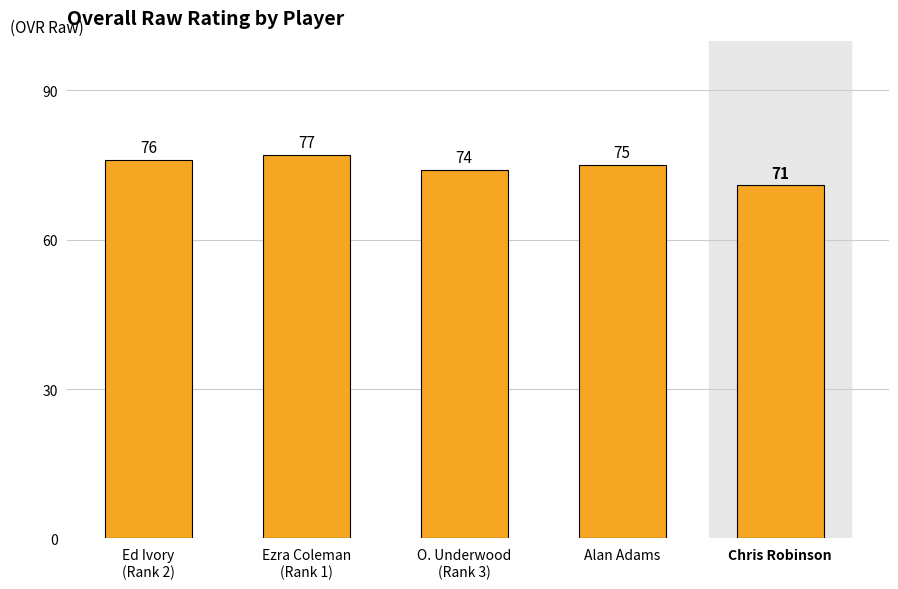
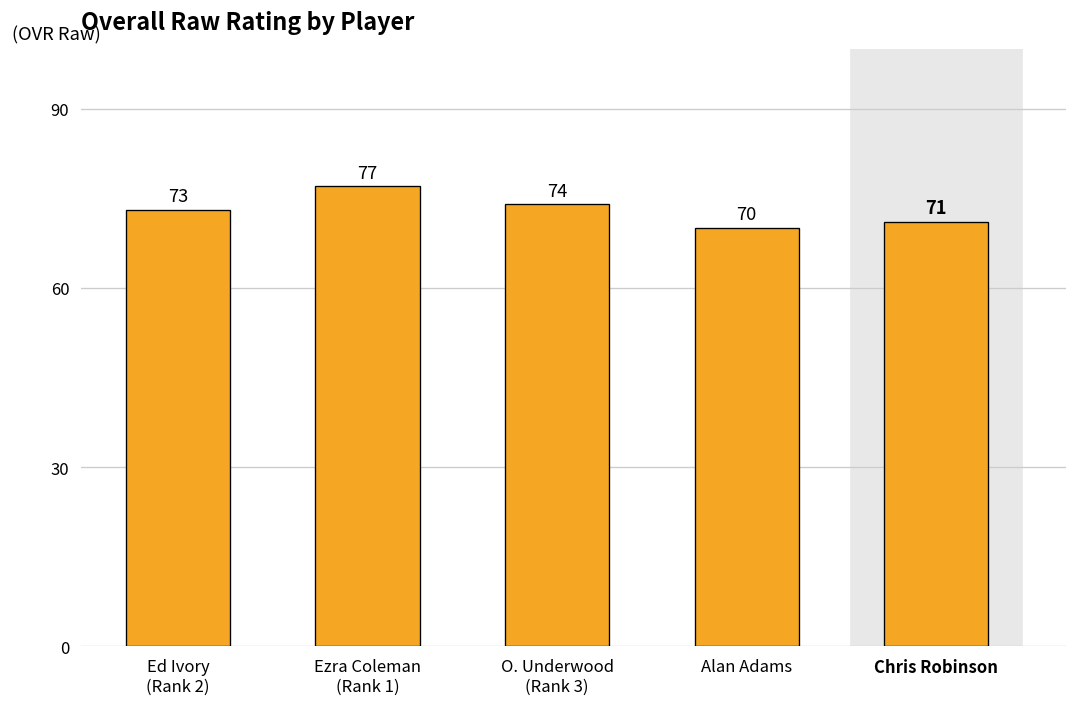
  {
-   "Ed Ivory (Rank 2)": 76,
+   "Ed Ivory (Rank 2)": 73,
    "Ezra Coleman (Rank 1)": 77,
    "O. Underwood (Rank 3)": 74,
-   "Alan Adams": 75,
+   "Alan Adams": 70,
    "Chris Robinson": 71
  }
